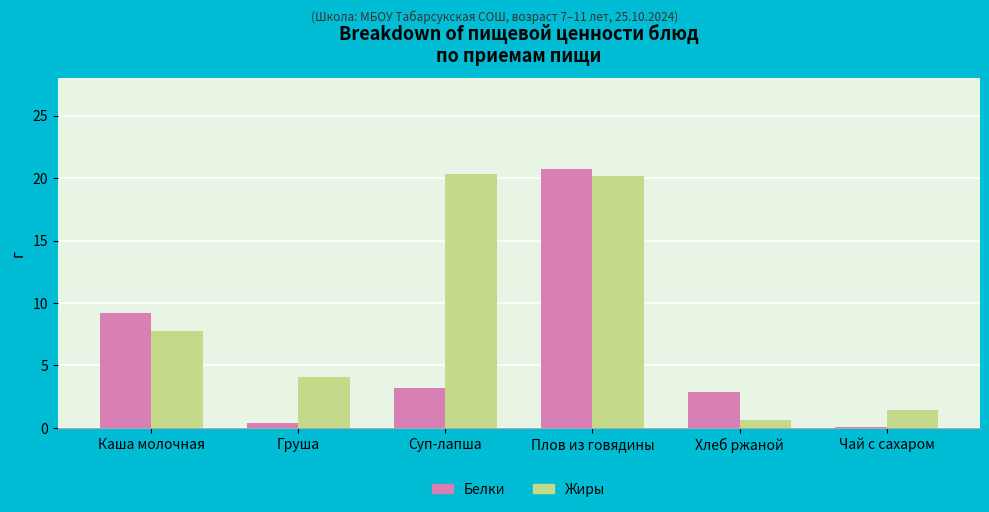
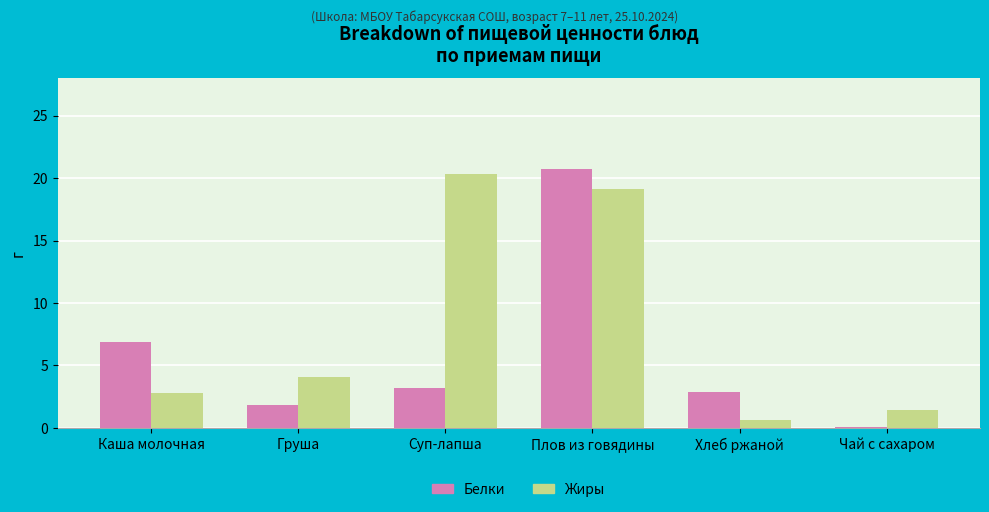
  {
    "Белки": {
-     "Каша молочная": 9.2,
-     "Груша": 0.4,
+     "Каша молочная": 6.9,
+     "Груша": 1.8,
      "Суп-лапша": 3.2,
      "Плов из говядины": 20.7,
      "Хлеб ржаной": 2.9
    },
    "Жиры": {
-     "Каша молочная": 7.8,
+     "Каша молочная": 2.8,
      "Груша": 4.1,
      "Суп-лапша": 20.3,
-     "Плов из говядины": 20.2,
+     "Плов из говядины": 19.1,
      "Хлеб ржаной": 0.6,
      "Чай с сахаром": 1.4
    }
  }
